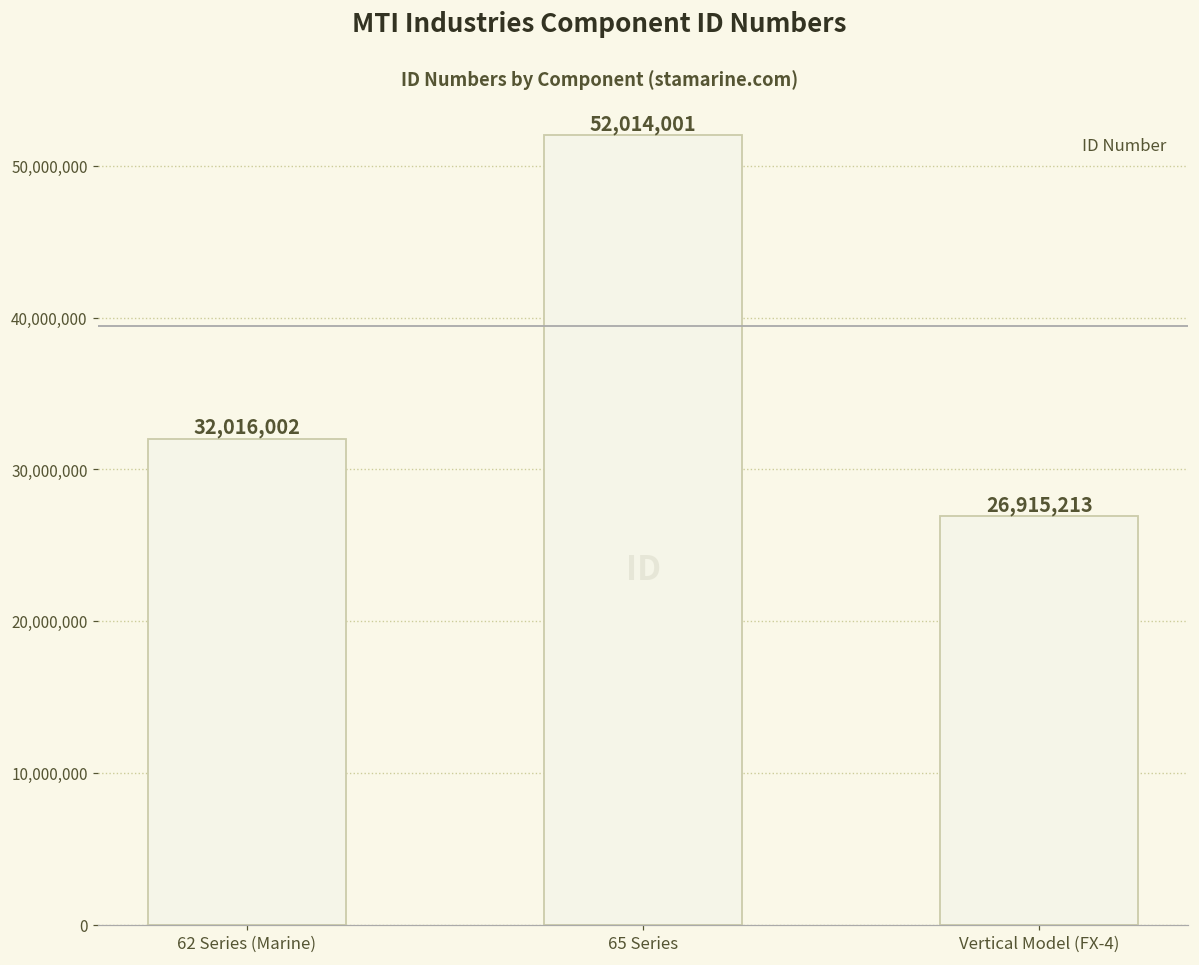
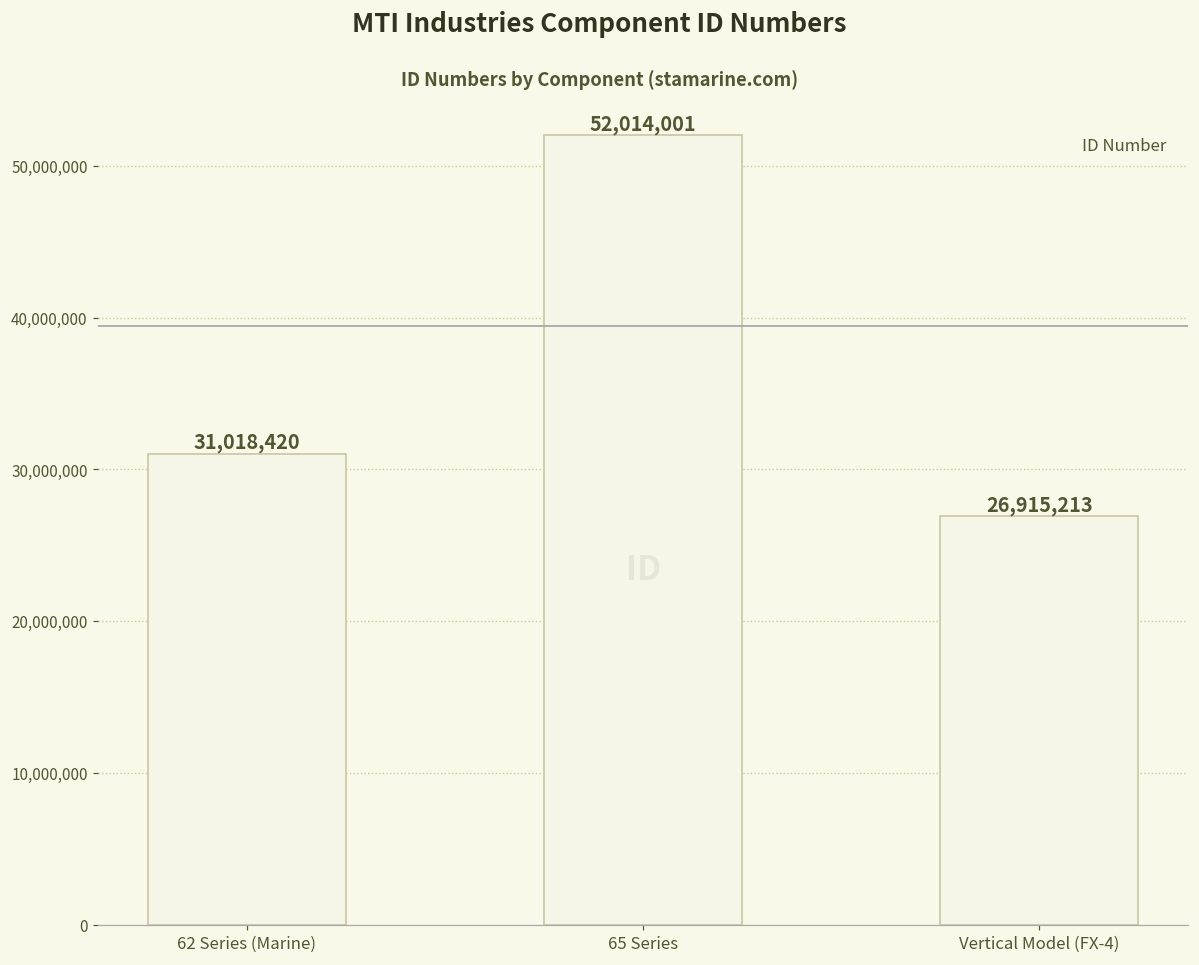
  {
-   "62 Series (Marine)": "32,016,002",
+   "62 Series (Marine)": "31,018,420",
    "65 Series": "52,014,001",
    "Vertical Model (FX-4)": "26,915,213"
  }
